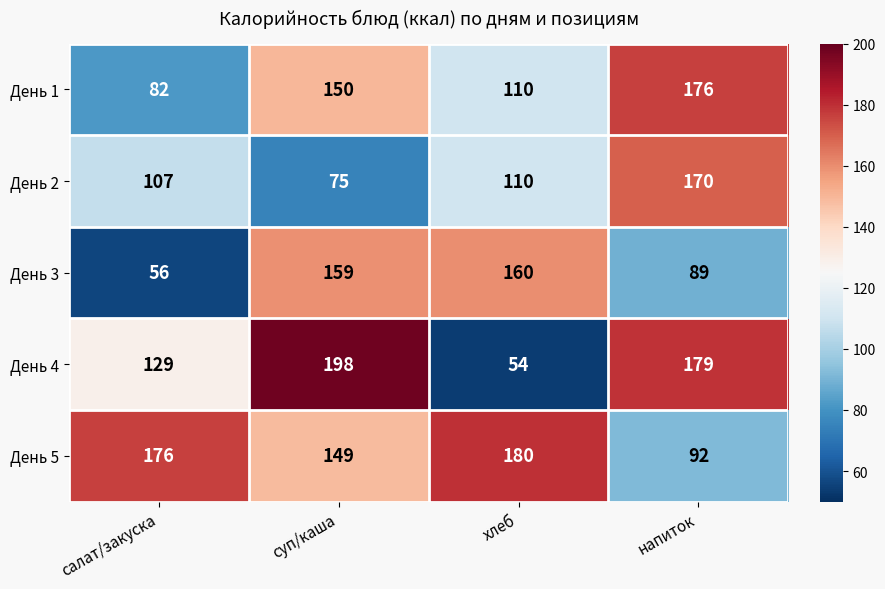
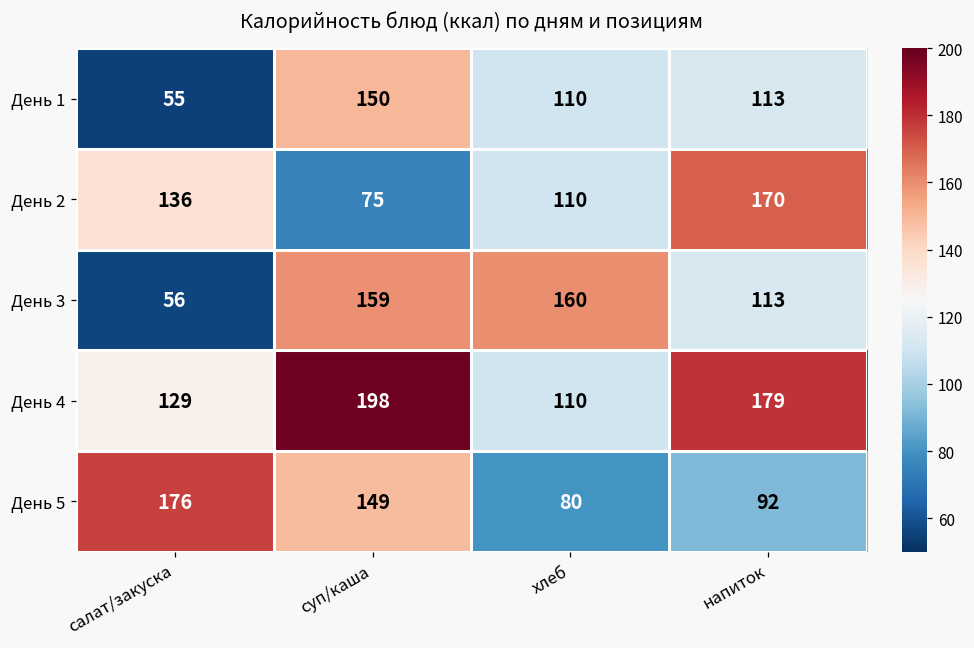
  {
    "День 1": {
-     "салат/закуска": 82,
+     "салат/закуска": 55,
      "суп/каша": 150,
      "хлеб": 110,
-     "напиток": 176
+     "напиток": 113
    },
    "День 2": {
-     "салат/закуска": 107,
+     "салат/закуска": 136,
      "суп/каша": 75,
      "хлеб": 110,
      "напиток": 170
    },
    "День 3": {
      "салат/закуска": 56,
      "суп/каша": 159,
      "хлеб": 160,
-     "напиток": 89
+     "напиток": 113
    },
    "День 4": {
      "салат/закуска": 129,
      "суп/каша": 198,
-     "хлеб": 54,
+     "хлеб": 110,
      "напиток": 179
    },
    "День 5": {
      "салат/закуска": 176,
      "суп/каша": 149,
-     "хлеб": 180,
+     "хлеб": 80,
      "напиток": 92
    }
  }
